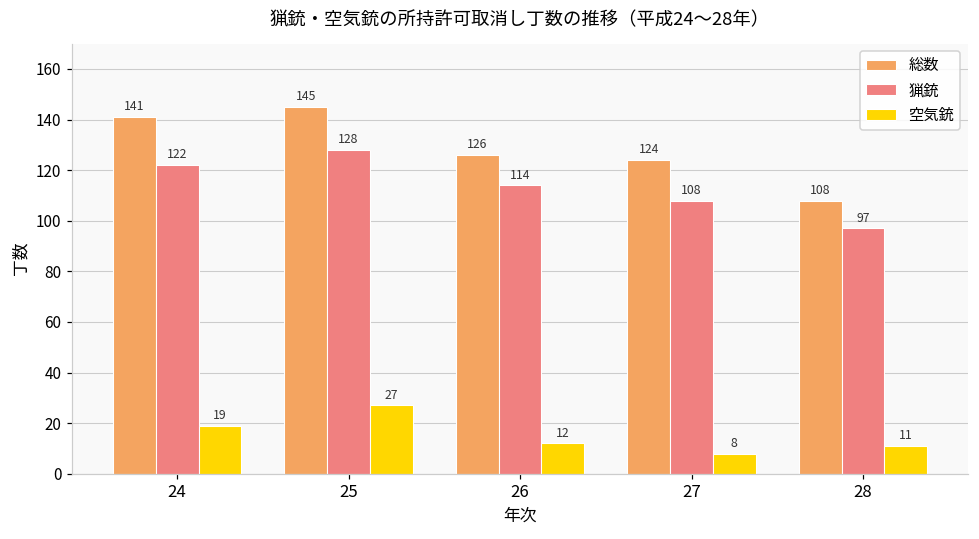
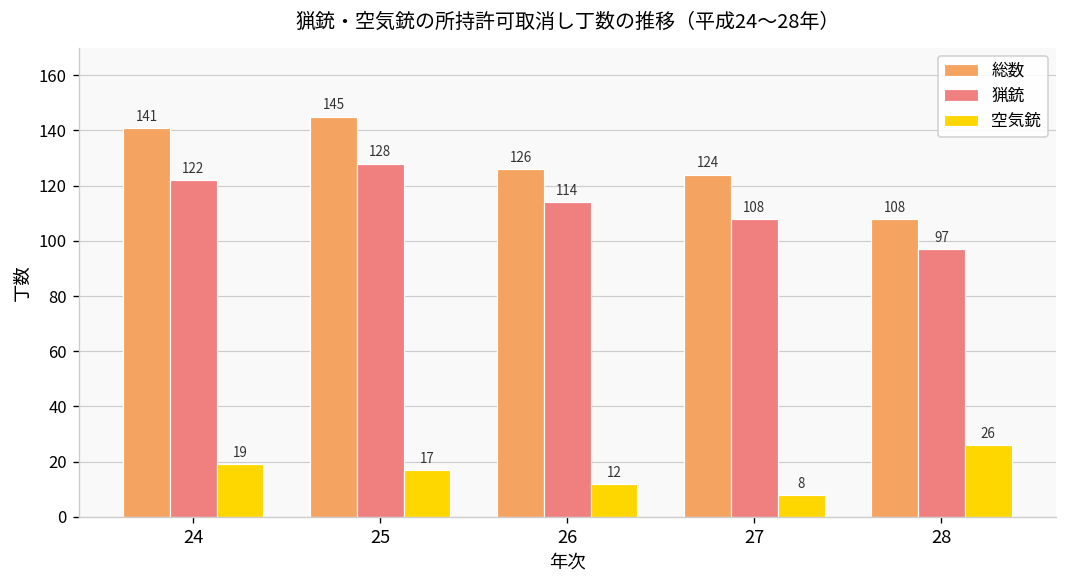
  {
    "空気銃": {
      "24": 19,
-     "25": 27,
+     "25": 17,
      "26": 12,
      "27": 8,
-     "28": 11
+     "28": 26
    }
  }
